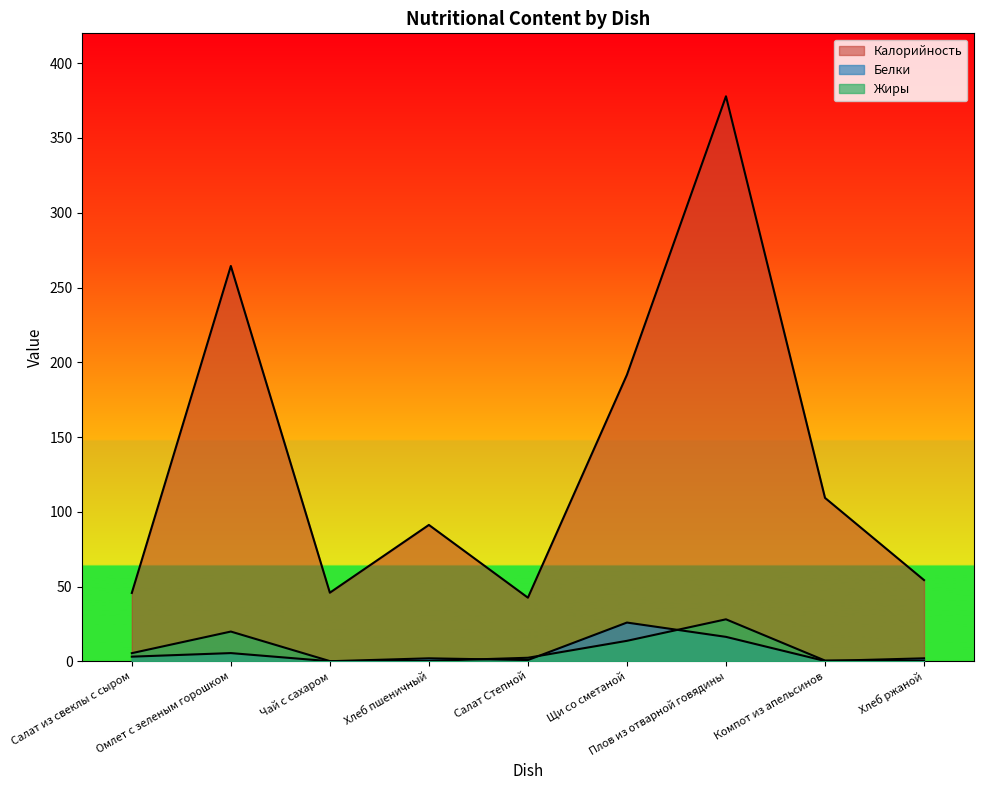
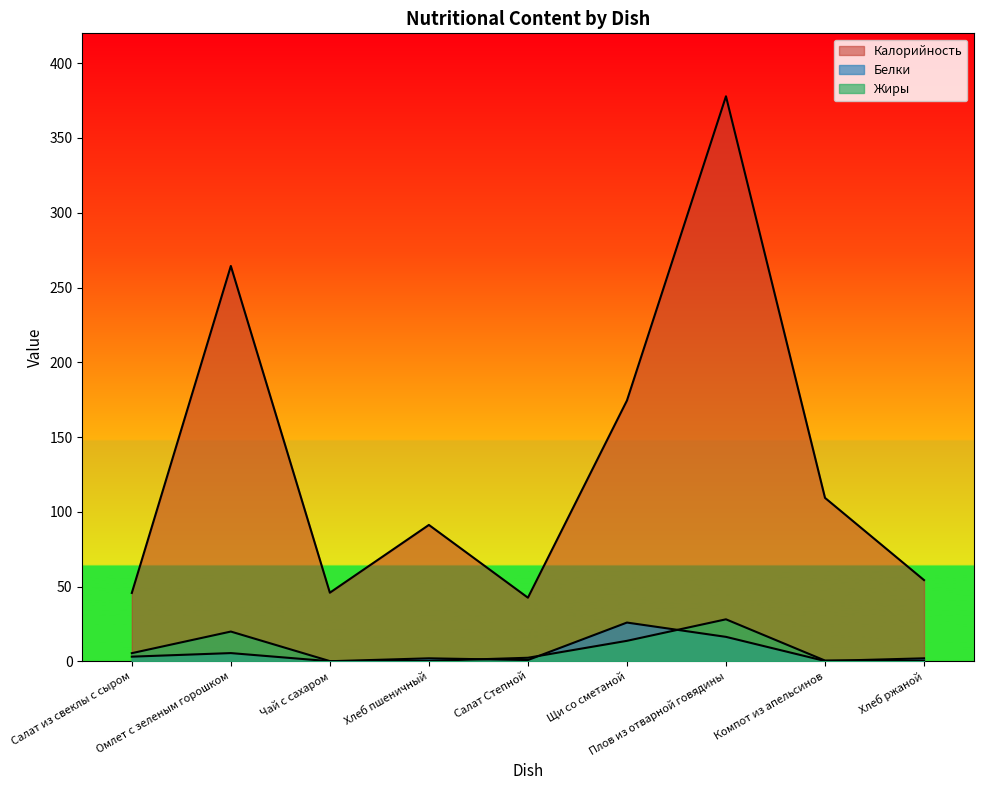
  {
    "Калорийность": {
      "Салат из свеклы с сыром": 46,
      "Омлет с зеленым горошком": 264,
      "Чай с сахаром": 46,
      "Хлеб пшеничный": 91,
      "Салат Степной": 43,
-     "Щи со сметаной": 192,
+     "Щи со сметаной": 174,
      "Плов из отварной говядины": 378,
      "Компот из апельсинов": 109,
      "Хлеб ржаной": 54
    },
    "Белки": {
      "Салат из свеклы с сыром": 3,
      "Омлет с зеленым горошком": 5,
      "Хлеб пшеничный": 2,
      "Щи со сметаной": 26,
      "Плов из отварной говядины": 16
    },
    "Жиры": {
      "Салат из свеклы с сыром": 5,
      "Омлет с зеленым горошком": 20,
      "Хлеб пшеничный": 0,
      "Щи со сметаной": 14,
      "Плов из отварной говядины": 28
    }
  }
